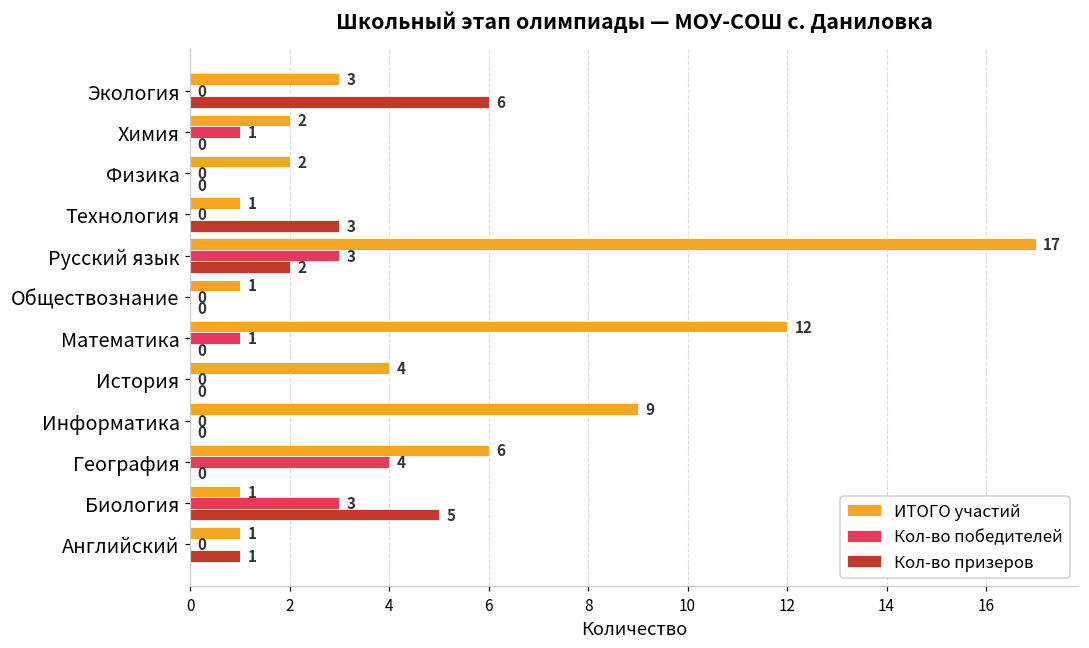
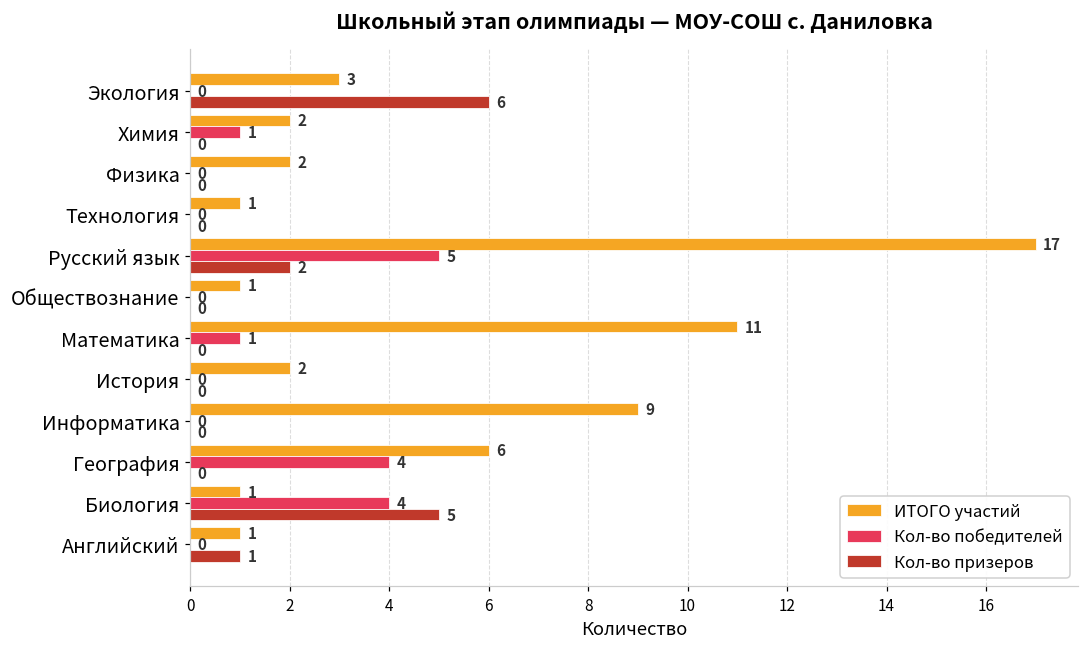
  {
    "ИТОГО участий": {
      "Экология": 3,
      "Химия": 2,
      "Физика": 2,
      "Технология": 1,
      "Русский язык": 17,
      "Обществознание": 1,
-     "Математика": 12,
-     "История": 4,
+     "Математика": 11,
+     "История": 2,
      "Информатика": 9,
      "География": 6,
      "Биология": 1,
      "Английский": 1
    },
    "Кол-во победителей": {
      "Экология": 0,
      "Химия": 1,
      "Технология": 0,
-     "Русский язык": 3,
+     "Русский язык": 5,
      "Математика": 1,
      "География": 4,
-     "Биология": 3,
+     "Биология": 4,
      "Английский": 0
    },
    "Кол-во призеров": {
      "Экология": 6,
      "Химия": 0,
-     "Технология": 3,
+     "Технология": 0,
      "Русский язык": 2,
      "Математика": 0,
      "География": 0,
      "Биология": 5,
      "Английский": 1
    }
  }
